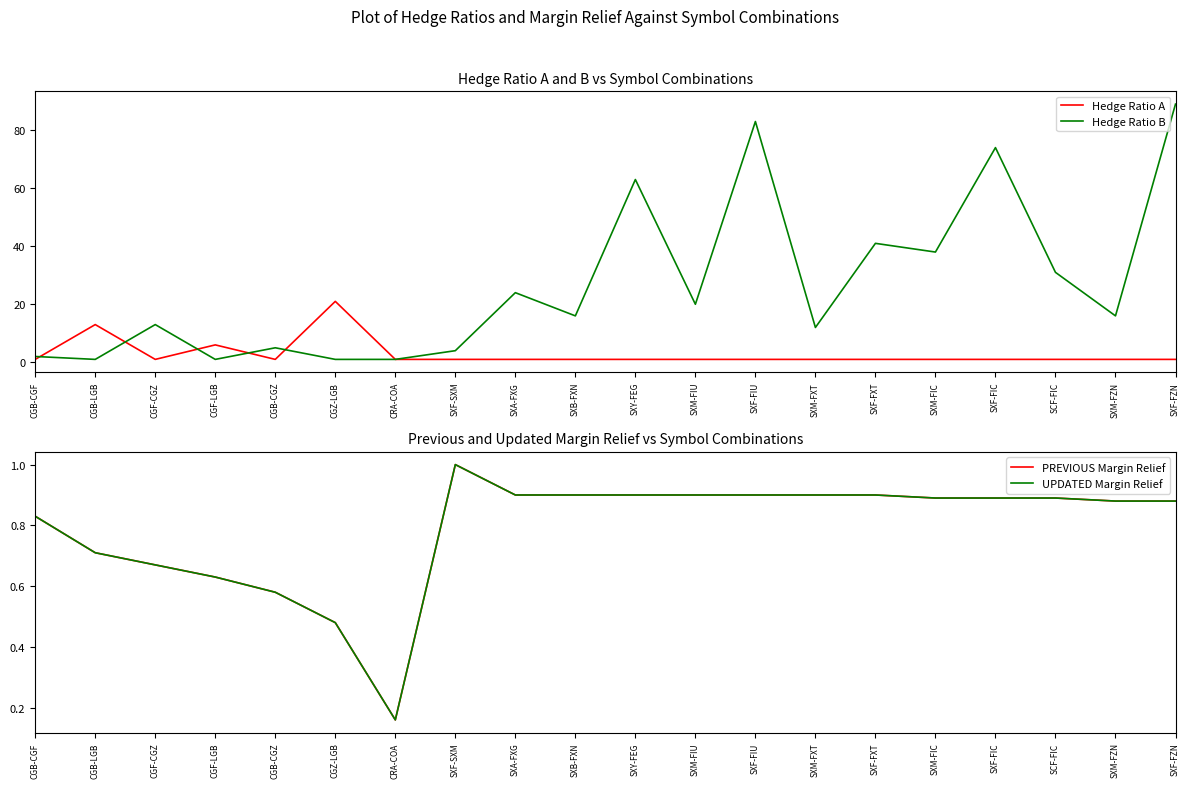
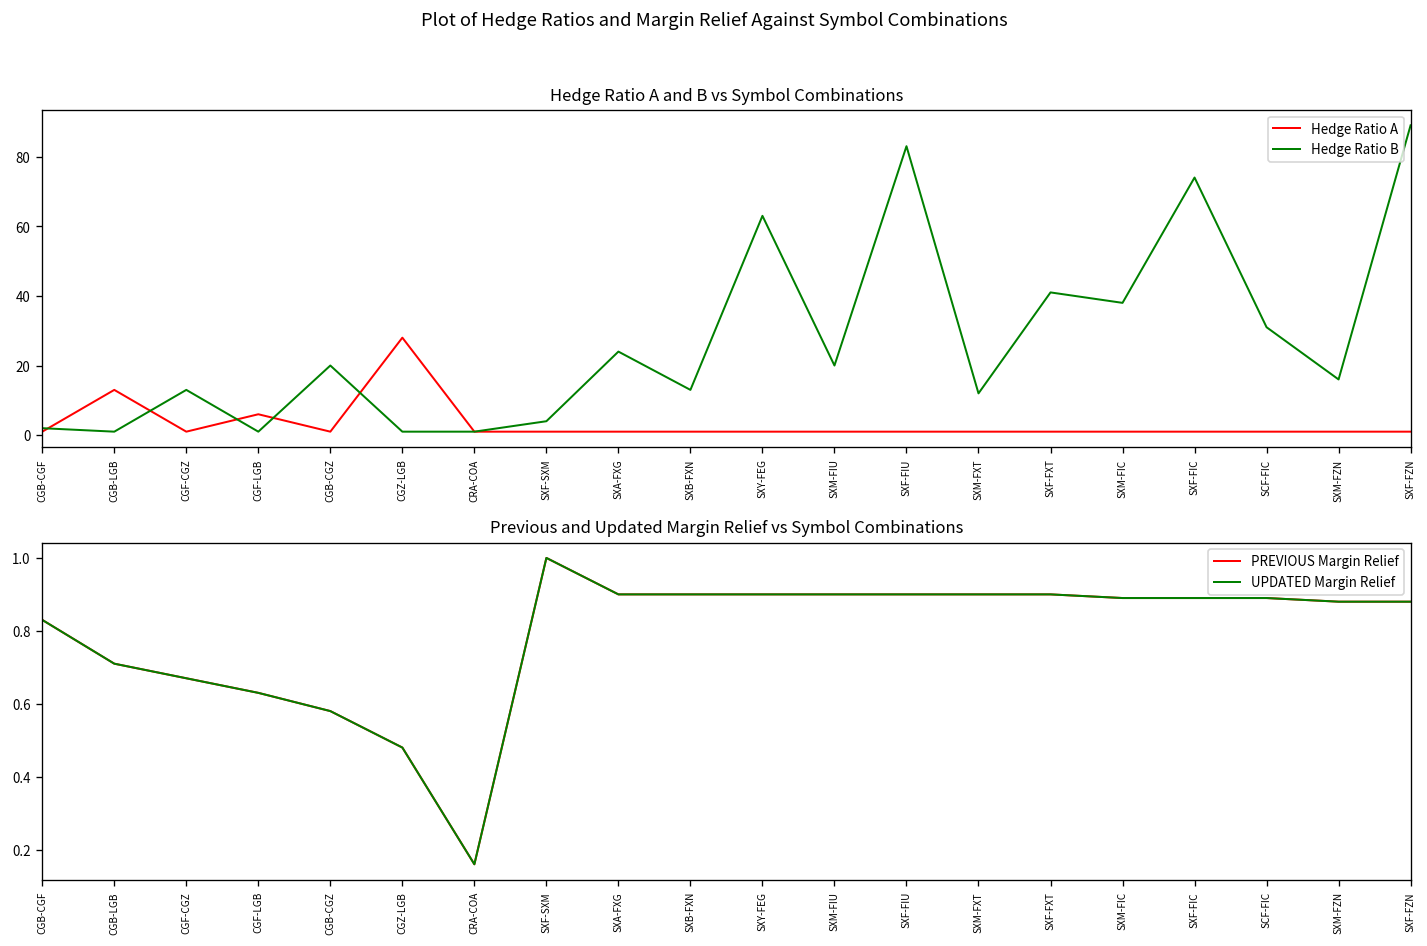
  {
    "Hedge Ratio A and B vs Symbol Combinations": {
      "Hedge Ratio A": {
        "CGB-CGF": 1,
        "CGB-LGB": 13,
        "CGF-CGZ": 1,
        "CGF-LGB": 6,
        "CGB-CGZ": 1,
-       "CGZ-LGB": 21,
+       "CGZ-LGB": 28,
        "SXF-SXM": 1,
        "SXA-FXG": 1,
        "SXB-FXN": 1,
        "SXY-FEG": 1,
        "SXM-FIU": 1,
        "SXF-FIU": 1,
        "SXM-FXT": 1,
        "SXF-FXT": 1,
        "SXM-FIC": 1,
        "SXF-FIC": 1,
        "SCF-FIC": 1,
        "SXM-FZN": 1,
        "SXF-FZN": 1
      },
      "Hedge Ratio B": {
        "CGB-CGF": 2,
        "CGB-LGB": 1,
        "CGF-CGZ": 13,
        "CGF-LGB": 1,
-       "CGB-CGZ": 5,
+       "CGB-CGZ": 20,
        "CGZ-LGB": 1,
        "SXF-SXM": 4,
        "SXA-FXG": 24,
-       "SXB-FXN": 16,
+       "SXB-FXN": 13,
        "SXY-FEG": 63,
        "SXM-FIU": 20,
        "SXF-FIU": 83,
        "SXM-FXT": 12,
        "SXF-FXT": 41,
        "SXM-FIC": 38,
        "SXF-FIC": 74,
        "SCF-FIC": 31,
        "SXM-FZN": 16,
        "SXF-FZN": 89
      }
    },
    "Previous and Updated Margin Relief vs Symbol Combinations": {
      "CGB-CGF": 0.83,
      "CGB-LGB": 0.71,
      "CGF-CGZ": 0.67,
      "CGF-LGB": 0.63,
      "CGB-CGZ": 0.58,
      "CGZ-LGB": 0.48,
      "CRA-COA": 0.16,
      "SXF-SXM": 1.00,
      "SXA-FXG": 0.90,
      "SXB-FXN": 0.90,
      "SXY-FEG": 0.90,
      "SXM-FIU": 0.90,
      "SXF-FIU": 0.90,
      "SXM-FXT": 0.90,
      "SXF-FXT": 0.90,
      "SXM-FIC": 0.89,
      "SXF-FIC": 0.89,
      "SCF-FIC": 0.89,
      "SXM-FZN": 0.88,
      "SXF-FZN": 0.88
    }
  }
